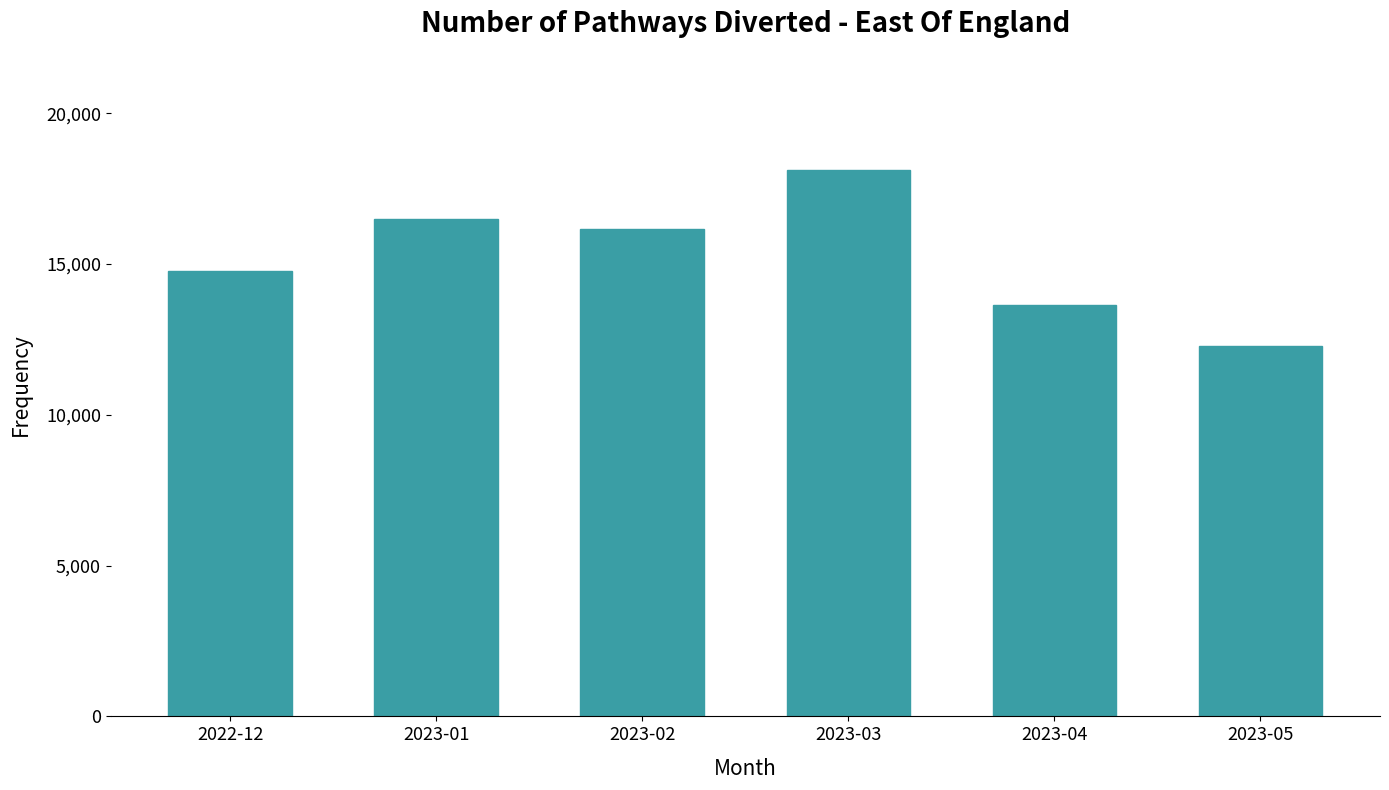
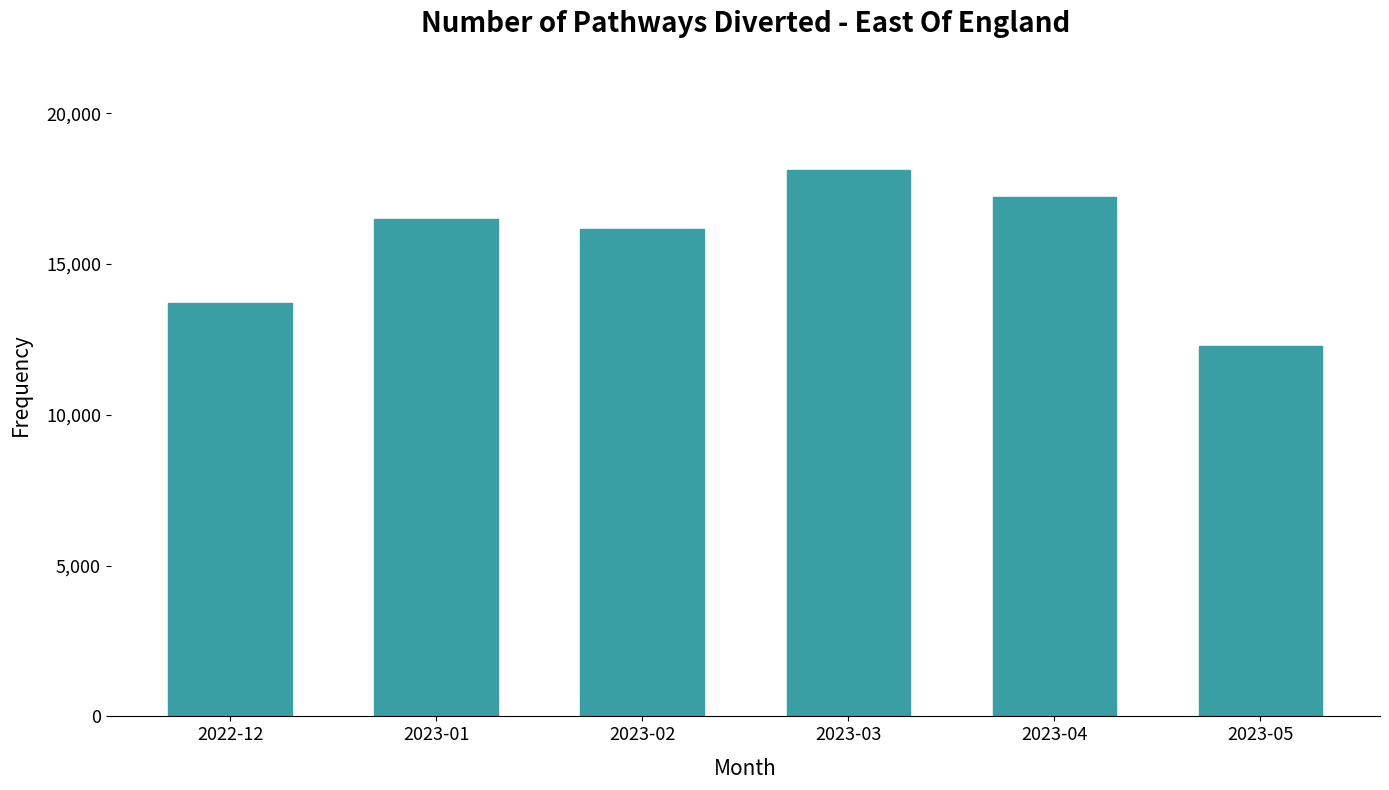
  {
-   "2022-12": "14,800",
+   "2022-12": "13,700",
    "2023-01": "16,500",
    "2023-02": "16,200",
    "2023-03": "18,100",
-   "2023-04": "13,600",
+   "2023-04": "17,200",
    "2023-05": "12,300"
  }
